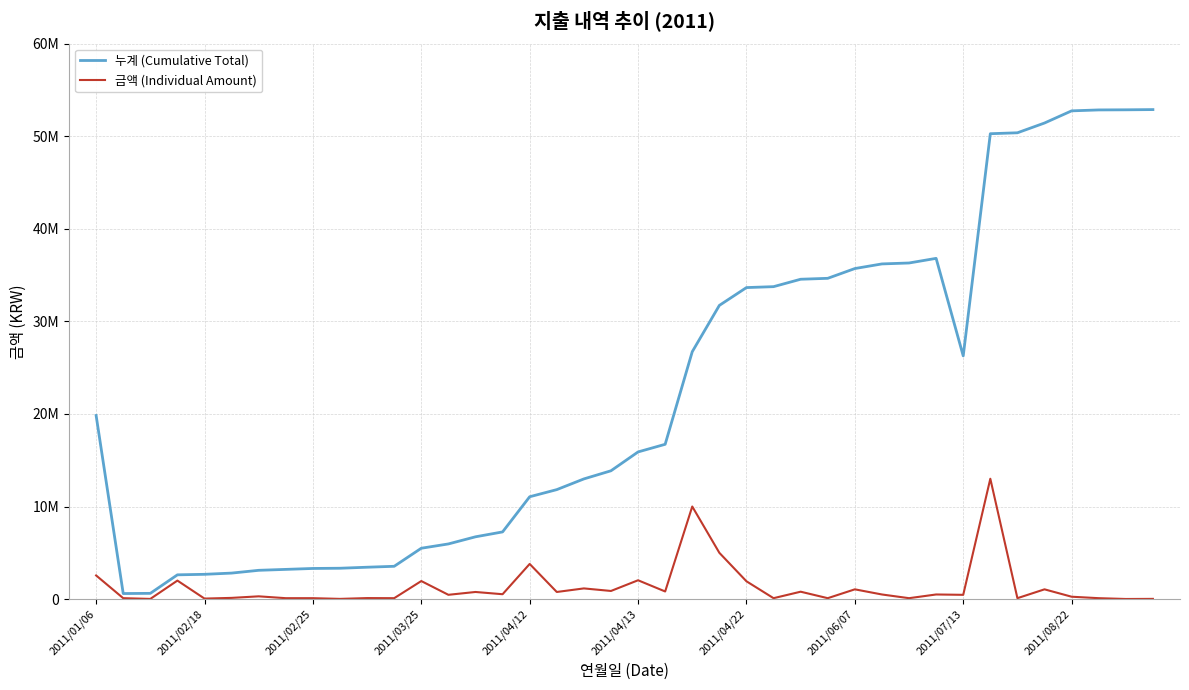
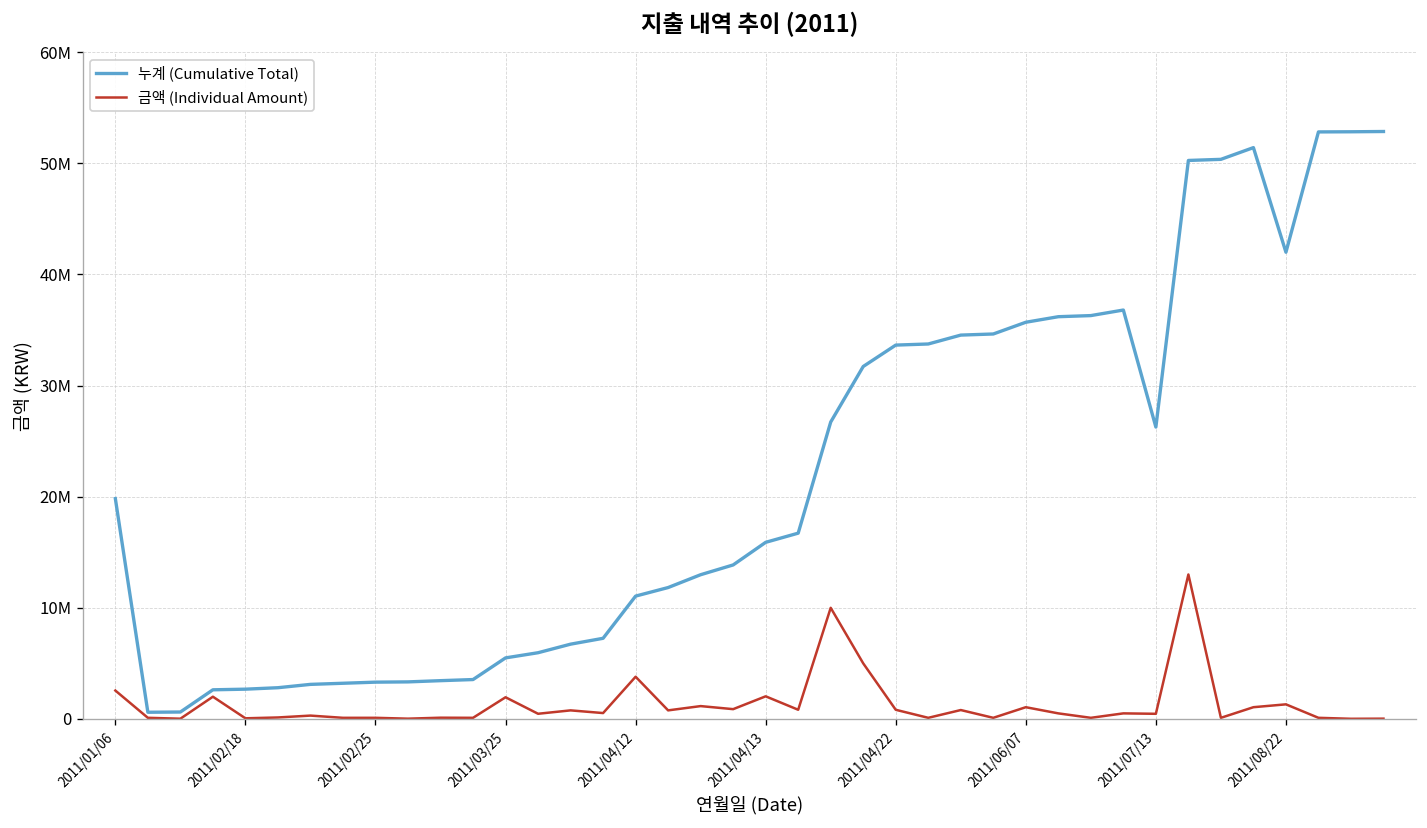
  {
    "누계 (Cumulative Total)": {
      "2011/01/06": 20000000,
      "2011/02/18": 3000000,
      "2011/04/22": 34000000,
      "2011/07/13": 26000000,
-     "2011/08/22": 53000000
+     "2011/08/22": 42000000
    },
    "금액 (Individual Amount)": {
      "2011/01/06": 3000000,
      "2011/02/18": 0,
-     "2011/04/22": 2000000,
+     "2011/04/22": 1000000,
      "2011/07/13": 0,
-     "2011/08/22": 0
+     "2011/08/22": 1000000
    }
  }
